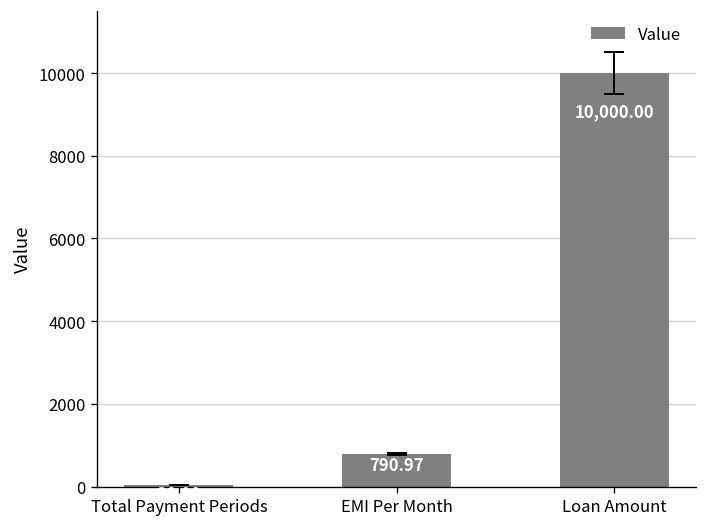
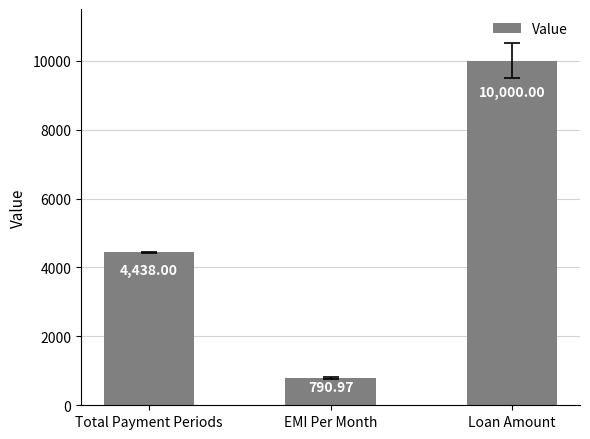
  {
    "Value": {
-     "Total Payment Periods": 0
+     "Total Payment Periods": 4400
    }
  }
